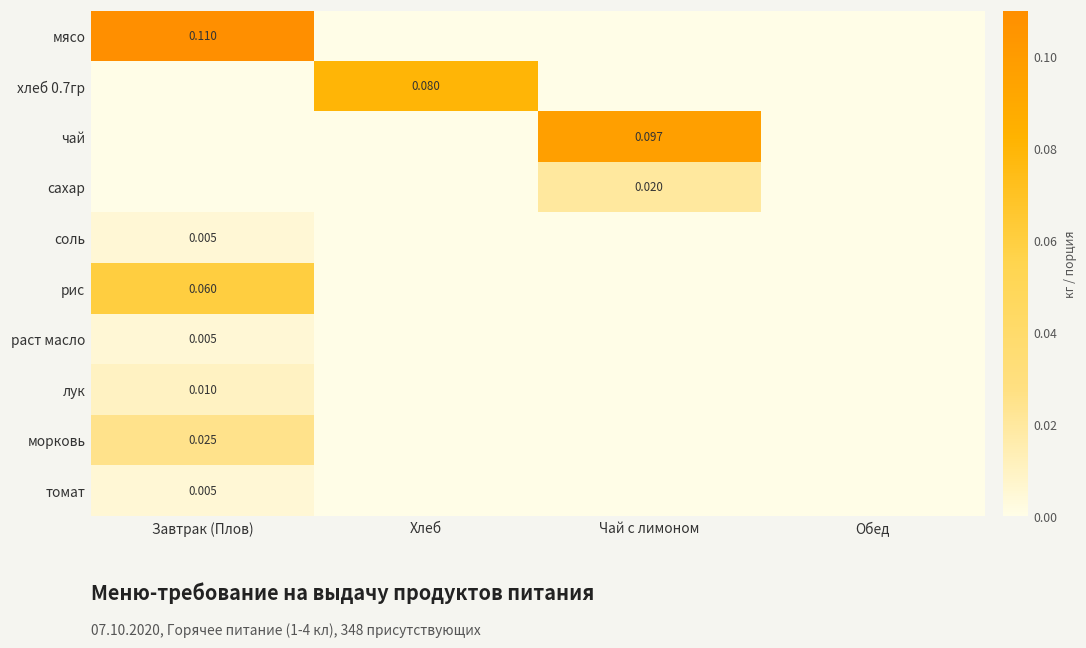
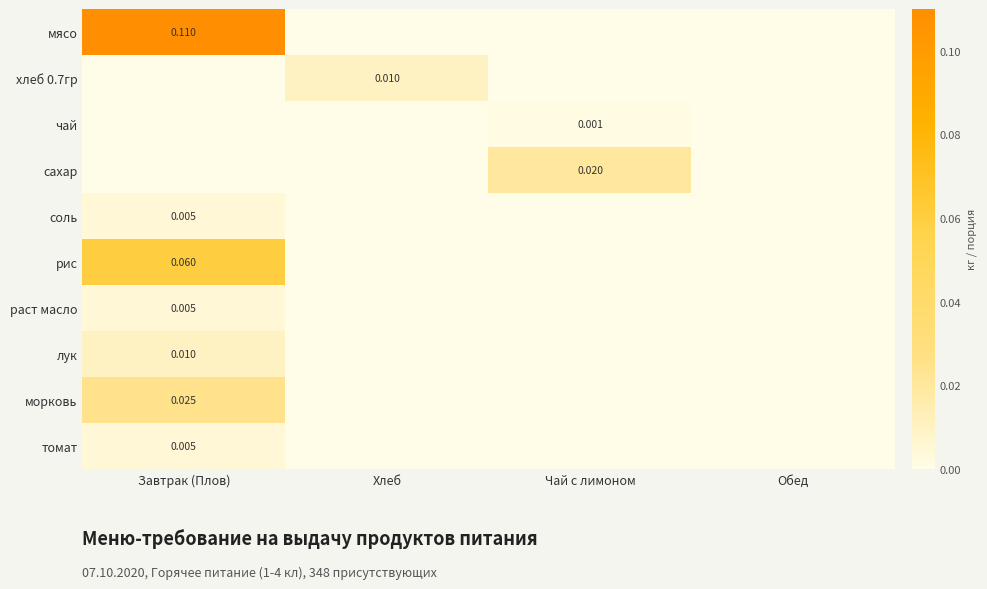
  {
    "мясо": {
      "Завтрак (Плов)": 0.110
    },
    "хлеб 0.7гр": {
-     "Хлеб": 0.080
+     "Хлеб": 0.010
    },
    "чай": {
-     "Чай с лимоном": 0.097
+     "Чай с лимоном": 0.001
    },
    "сахар": {
      "Чай с лимоном": 0.020
    },
    "соль": {
      "Завтрак (Плов)": 0.005
    },
    "рис": {
      "Завтрак (Плов)": 0.060
    },
    "раст масло": {
      "Завтрак (Плов)": 0.005
    },
    "лук": {
      "Завтрак (Плов)": 0.010
    },
    "морковь": {
      "Завтрак (Плов)": 0.025
    },
    "томат": {
      "Завтрак (Плов)": 0.005
    }
  }
